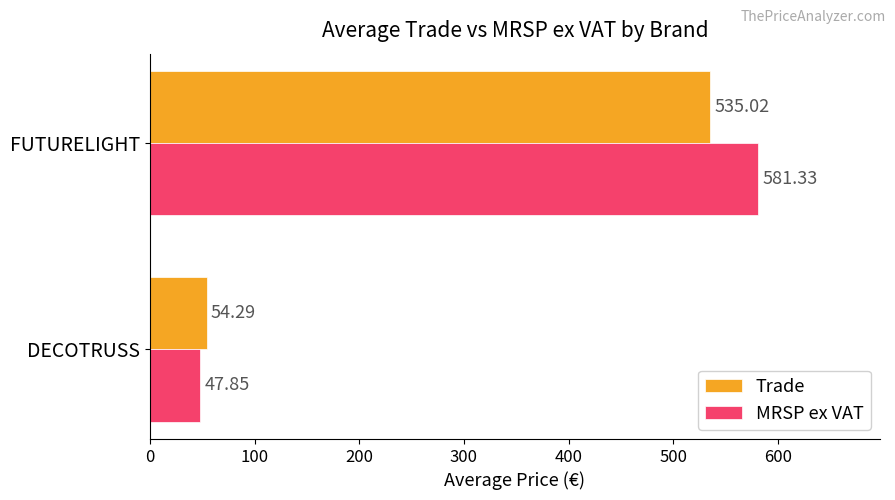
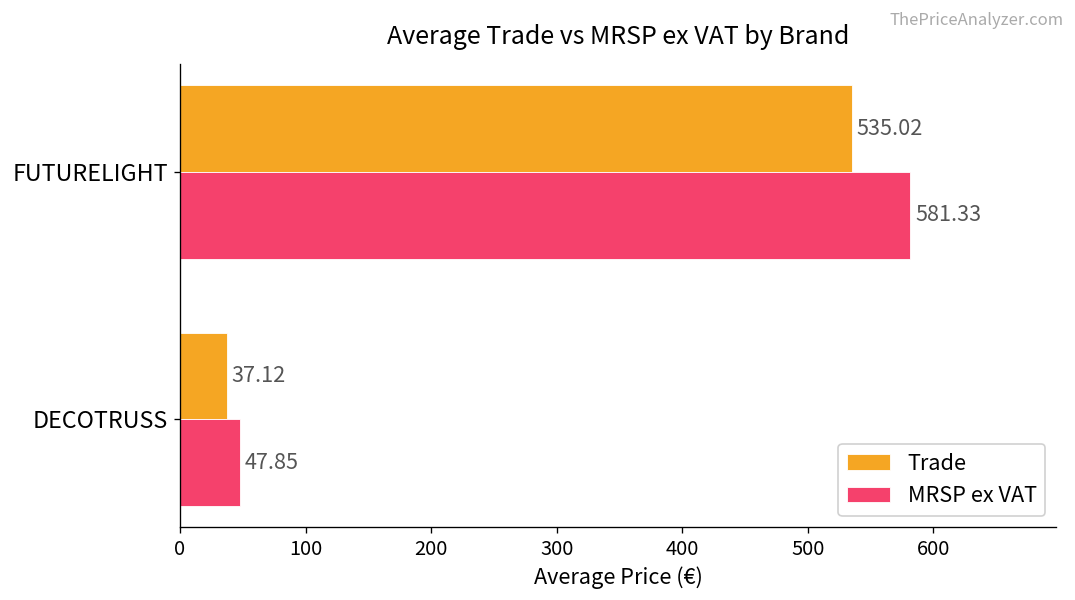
  {
    "Trade": {
      "FUTURELIGHT": 535.02,
-     "DECOTRUSS": 54.29
+     "DECOTRUSS": 37.12
    },
    "MRSP ex VAT": {
      "FUTURELIGHT": 581.33,
      "DECOTRUSS": 47.85
    }
  }
